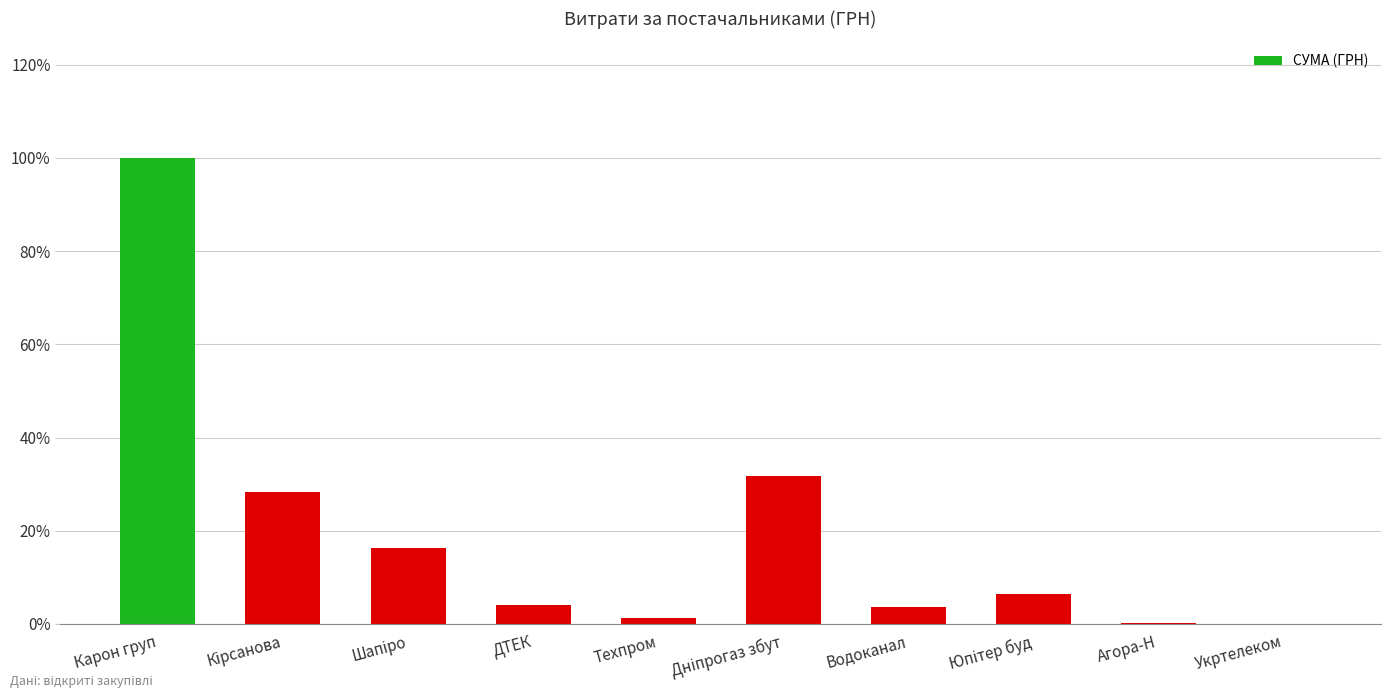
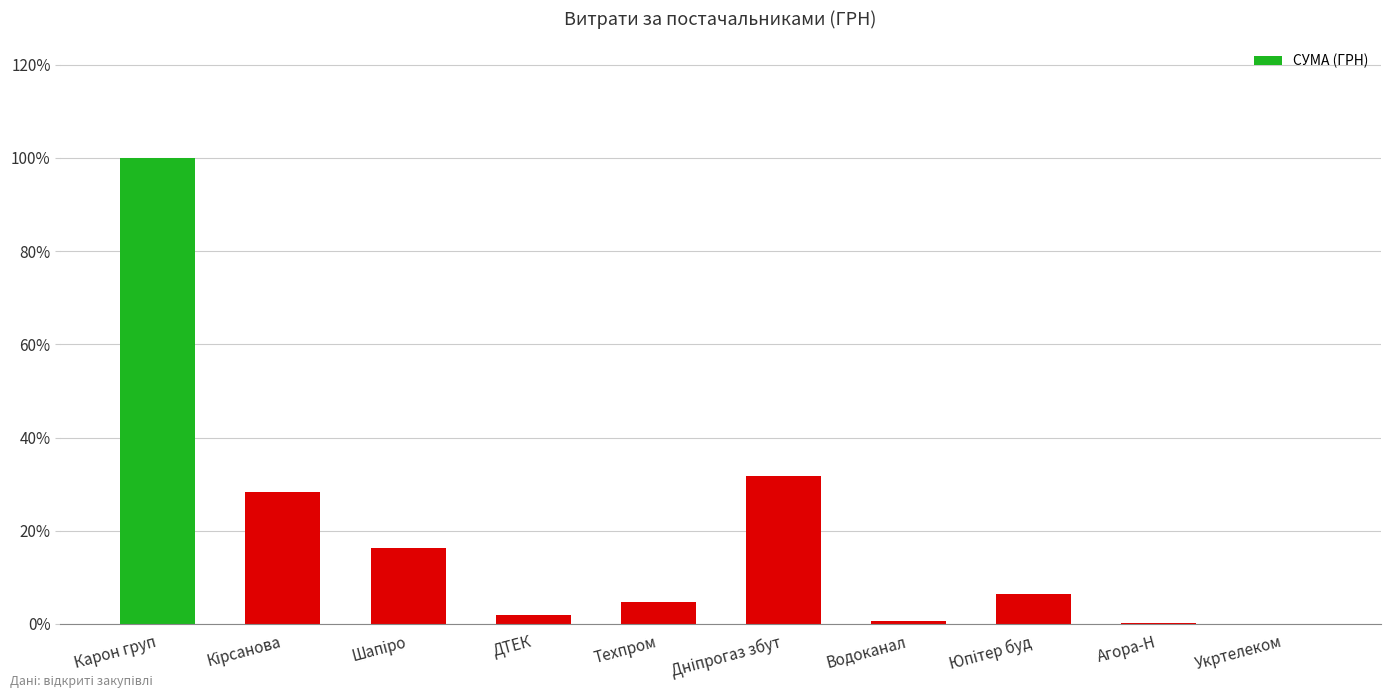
  {
    "Карон груп": "100%",
    "Кірсанова": "28%",
    "Шапіро": "16%",
-   "ДТЕК": "4%",
-   "Техпром": "1%",
+   "ДТЕК": "2%",
+   "Техпром": "5%",
    "Дніпрогаз збут": "32%",
-   "Водоканал": "4%",
+   "Водоканал": "1%",
    "Юпітер буд": "6%"
  }
